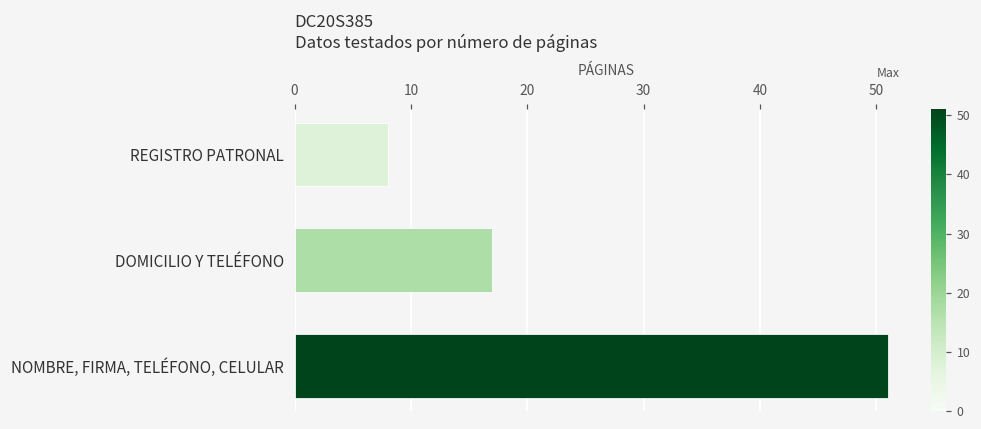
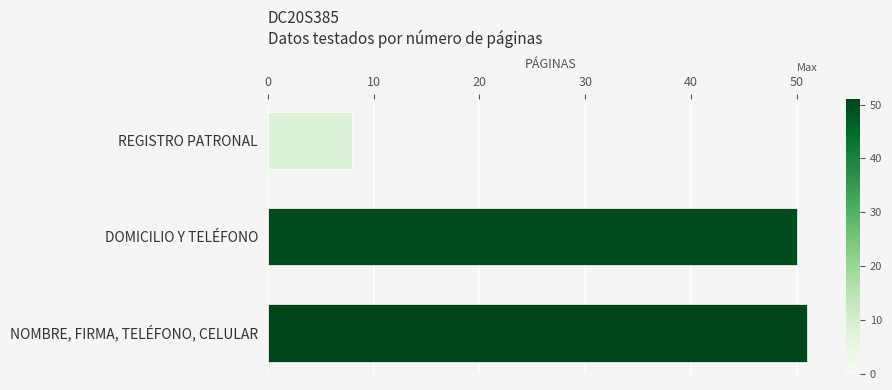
  {
    "REGISTRO PATRONAL": 8,
-   "DOMICILIO Y TELÉFONO": 17,
+   "DOMICILIO Y TELÉFONO": 50,
    "NOMBRE, FIRMA, TELÉFONO, CELULAR": 51
  }
